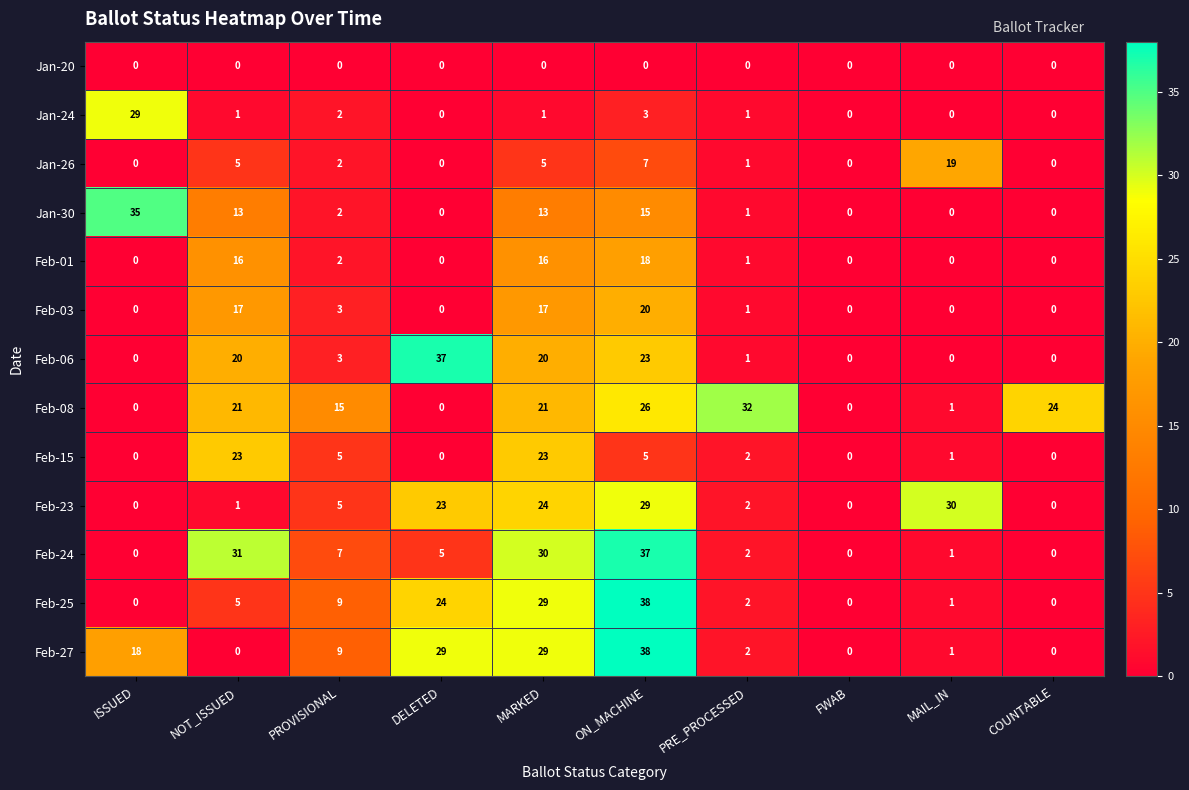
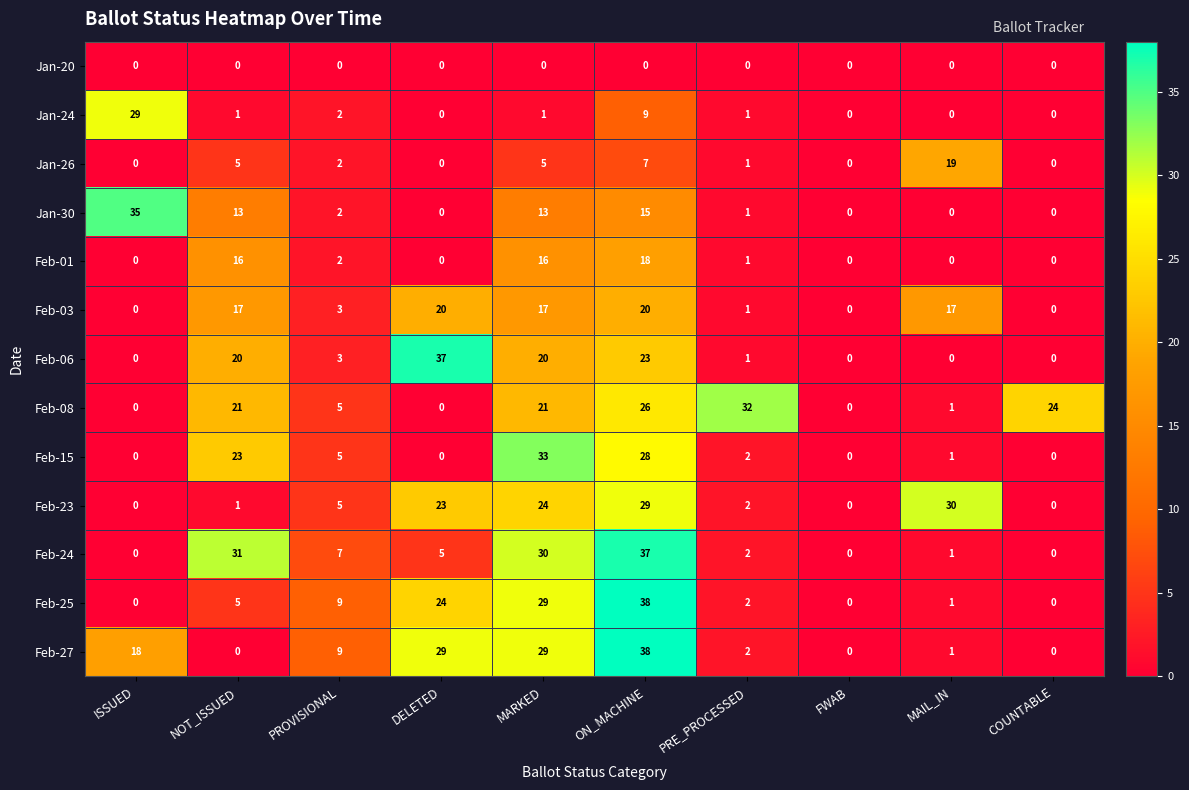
  {
    "Jan-20": {
      "ISSUED": 0,
      "NOT_ISSUED": 0,
      "PROVISIONAL": 0,
      "DELETED": 0,
      "MARKED": 0,
      "ON_MACHINE": 0,
      "PRE_PROCESSED": 0,
      "FWAB": 0,
      "MAIL_IN": 0,
      "COUNTABLE": 0
    },
    "Jan-24": {
      "ISSUED": 29,
      "NOT_ISSUED": 1,
      "PROVISIONAL": 2,
      "DELETED": 0,
      "MARKED": 1,
-     "ON_MACHINE": 3,
+     "ON_MACHINE": 9,
      "PRE_PROCESSED": 1,
      "FWAB": 0,
      "MAIL_IN": 0,
      "COUNTABLE": 0
    },
    "Jan-26": {
      "ISSUED": 0,
      "NOT_ISSUED": 5,
      "PROVISIONAL": 2,
      "DELETED": 0,
      "MARKED": 5,
      "ON_MACHINE": 7,
      "PRE_PROCESSED": 1,
      "FWAB": 0,
      "MAIL_IN": 19,
      "COUNTABLE": 0
    },
    "Jan-30": {
      "ISSUED": 35,
      "NOT_ISSUED": 13,
      "PROVISIONAL": 2,
      "DELETED": 0,
      "MARKED": 13,
      "ON_MACHINE": 15,
      "PRE_PROCESSED": 1,
      "FWAB": 0,
      "MAIL_IN": 0,
      "COUNTABLE": 0
    },
    "Feb-01": {
      "ISSUED": 0,
      "NOT_ISSUED": 16,
      "PROVISIONAL": 2,
      "DELETED": 0,
      "MARKED": 16,
      "ON_MACHINE": 18,
      "PRE_PROCESSED": 1,
      "FWAB": 0,
      "MAIL_IN": 0,
      "COUNTABLE": 0
    },
    "Feb-03": {
      "ISSUED": 0,
      "NOT_ISSUED": 17,
      "PROVISIONAL": 3,
-     "DELETED": 0,
+     "DELETED": 20,
      "MARKED": 17,
      "ON_MACHINE": 20,
      "PRE_PROCESSED": 1,
      "FWAB": 0,
-     "MAIL_IN": 0,
+     "MAIL_IN": 17,
      "COUNTABLE": 0
    },
    "Feb-06": {
      "ISSUED": 0,
      "NOT_ISSUED": 20,
      "PROVISIONAL": 3,
      "DELETED": 37,
      "MARKED": 20,
      "ON_MACHINE": 23,
      "PRE_PROCESSED": 1,
      "FWAB": 0,
      "MAIL_IN": 0,
      "COUNTABLE": 0
    },
    "Feb-08": {
      "ISSUED": 0,
      "NOT_ISSUED": 21,
-     "PROVISIONAL": 15,
+     "PROVISIONAL": 5,
      "DELETED": 0,
      "MARKED": 21,
      "ON_MACHINE": 26,
      "PRE_PROCESSED": 32,
      "FWAB": 0,
      "MAIL_IN": 1,
      "COUNTABLE": 24
    },
    "Feb-15": {
      "ISSUED": 0,
      "NOT_ISSUED": 23,
      "PROVISIONAL": 5,
      "DELETED": 0,
-     "MARKED": 23,
-     "ON_MACHINE": 5,
+     "MARKED": 33,
+     "ON_MACHINE": 28,
      "PRE_PROCESSED": 2,
      "FWAB": 0,
      "MAIL_IN": 1,
      "COUNTABLE": 0
    },
    "Feb-23": {
      "ISSUED": 0,
      "NOT_ISSUED": 1,
      "PROVISIONAL": 5,
      "DELETED": 23,
      "MARKED": 24,
      "ON_MACHINE": 29,
      "PRE_PROCESSED": 2,
      "FWAB": 0,
      "MAIL_IN": 30,
      "COUNTABLE": 0
    },
    "Feb-24": {
      "ISSUED": 0,
      "NOT_ISSUED": 31,
      "PROVISIONAL": 7,
      "DELETED": 5,
      "MARKED": 30,
      "ON_MACHINE": 37,
      "PRE_PROCESSED": 2,
      "FWAB": 0,
      "MAIL_IN": 1,
      "COUNTABLE": 0
    },
    "Feb-25": {
      "ISSUED": 0,
      "NOT_ISSUED": 5,
      "PROVISIONAL": 9,
      "DELETED": 24,
      "MARKED": 29,
      "ON_MACHINE": 38,
      "PRE_PROCESSED": 2,
      "FWAB": 0,
      "MAIL_IN": 1,
      "COUNTABLE": 0
    },
    "Feb-27": {
      "ISSUED": 18,
      "NOT_ISSUED": 0,
      "PROVISIONAL": 9,
      "DELETED": 29,
      "MARKED": 29,
      "ON_MACHINE": 38,
      "PRE_PROCESSED": 2,
      "FWAB": 0,
      "MAIL_IN": 1,
      "COUNTABLE": 0
    }
  }
